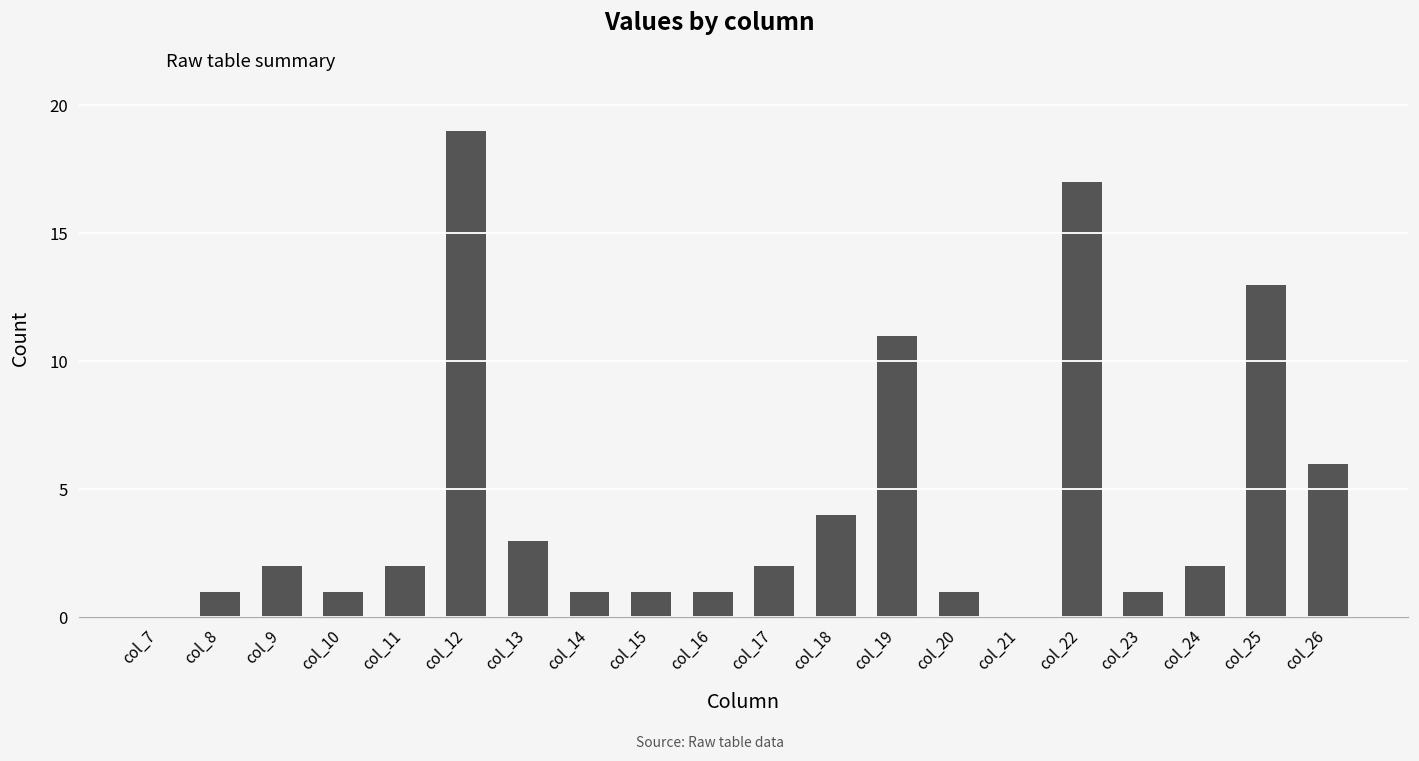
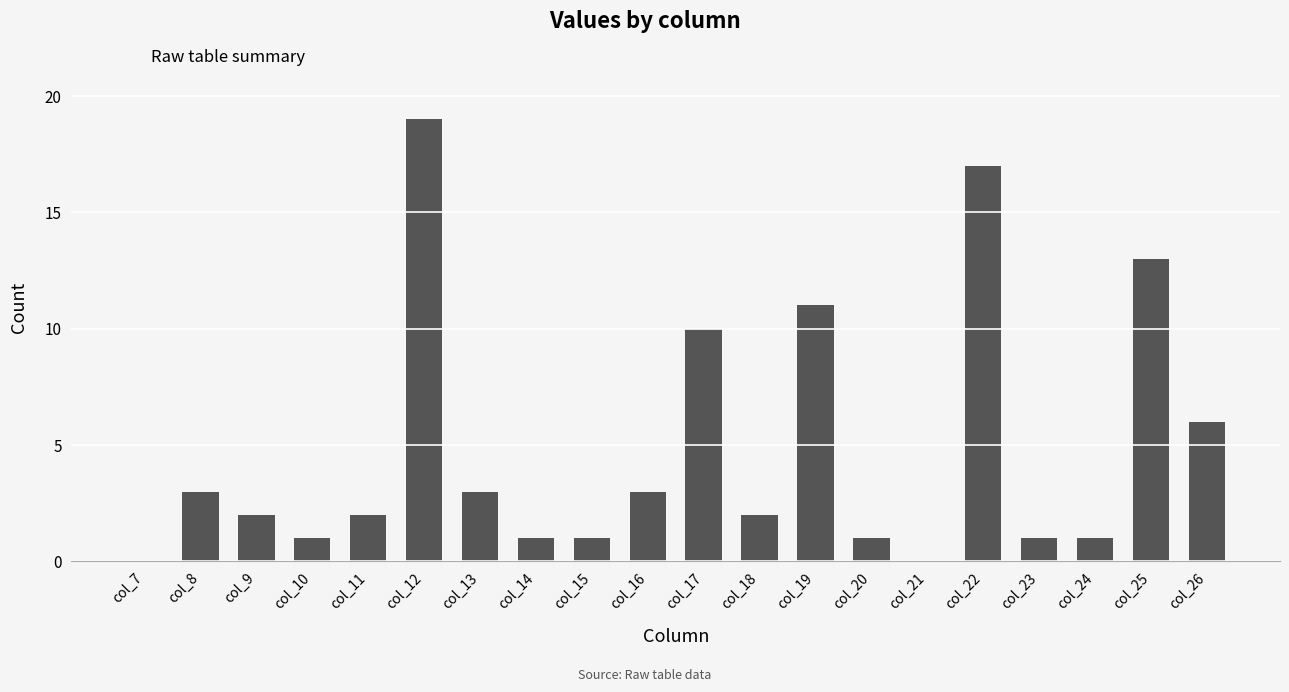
  {
    "col_7": 0,
-   "col_8": 1,
+   "col_8": 3,
    "col_9": 2,
    "col_10": 1,
    "col_11": 2,
    "col_12": 19,
    "col_13": 3,
    "col_14": 1,
    "col_15": 1,
-   "col_16": 1,
-   "col_17": 2,
-   "col_18": 4,
+   "col_16": 3,
+   "col_17": 10,
+   "col_18": 2,
    "col_19": 11,
    "col_20": 1,
    "col_21": 0,
    "col_22": 17,
    "col_23": 1,
-   "col_24": 2,
+   "col_24": 1,
    "col_25": 13,
    "col_26": 6
  }
